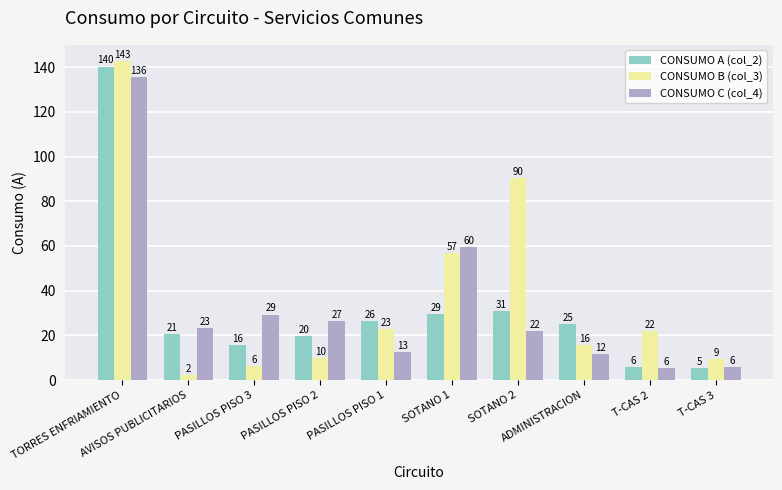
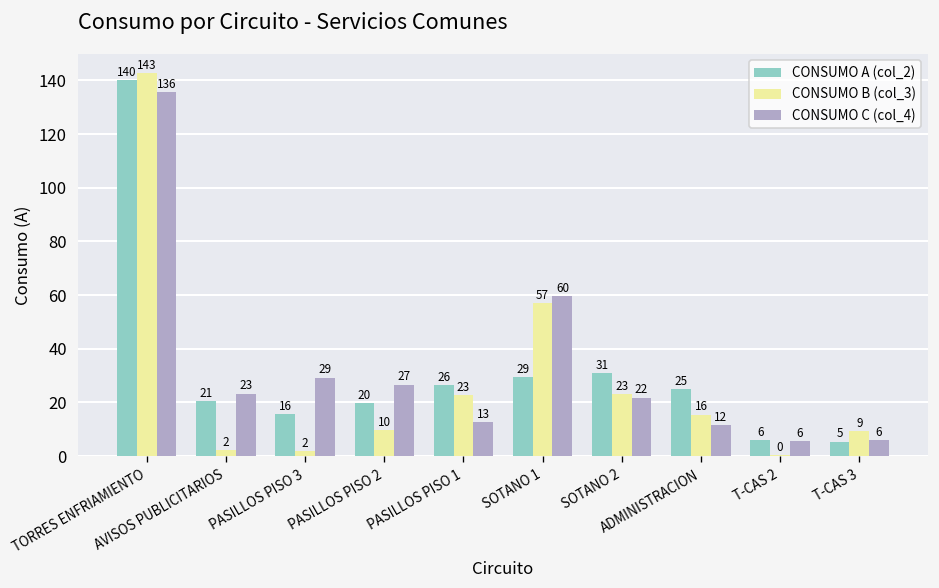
  {
    "CONSUMO B (col_3)": {
      "TORRES ENFRIAMIENTO": 143,
      "AVISOS PUBLICITARIOS": 2,
-     "PASILLOS PISO 3": 6,
+     "PASILLOS PISO 3": 2,
      "PASILLOS PISO 2": 10,
      "PASILLOS PISO 1": 23,
      "SOTANO 1": 57,
-     "SOTANO 2": 90,
+     "SOTANO 2": 23,
      "ADMINISTRACION": 16,
-     "T-CAS 2": 22,
+     "T-CAS 2": 0,
      "T-CAS 3": 9
    }
  }
